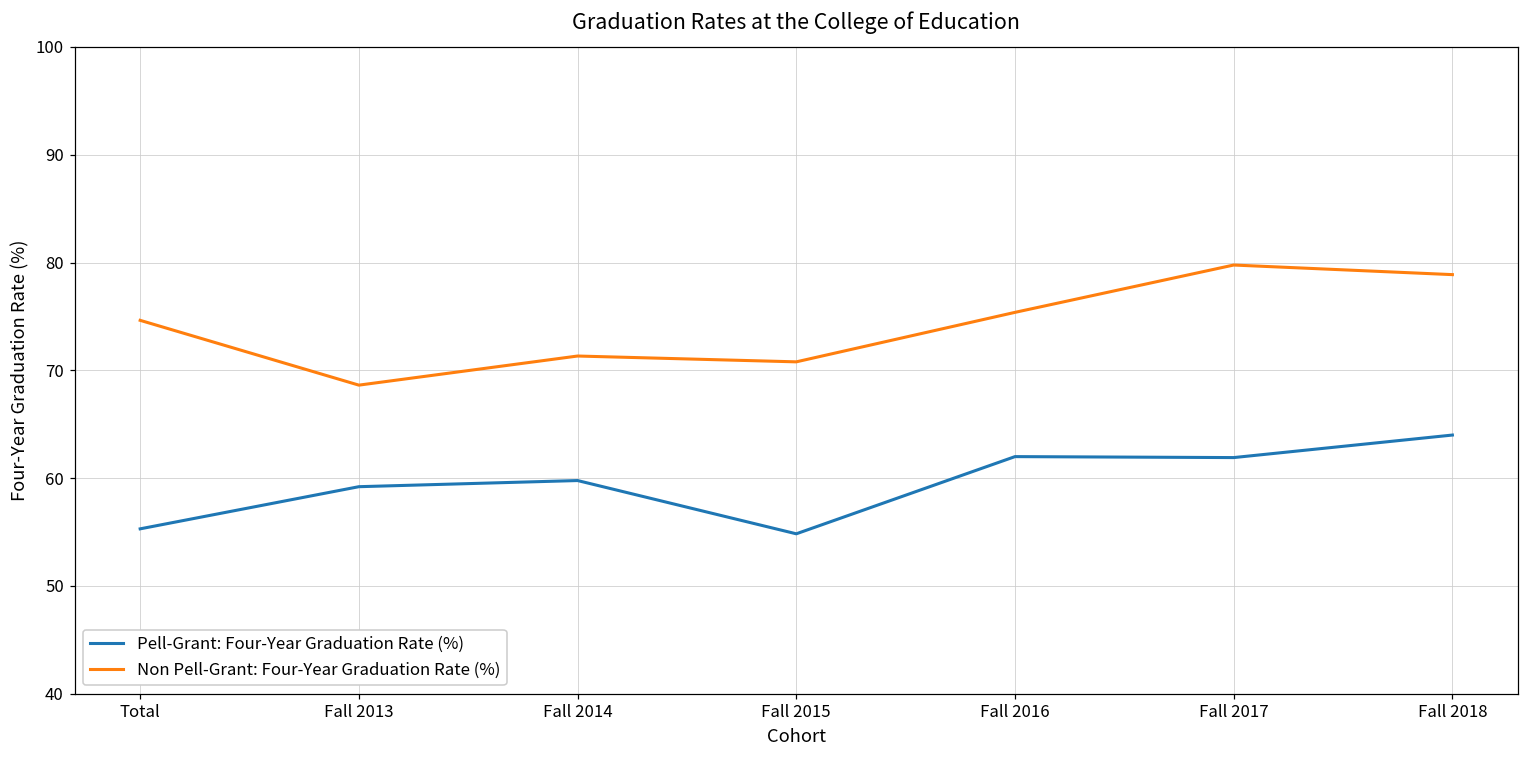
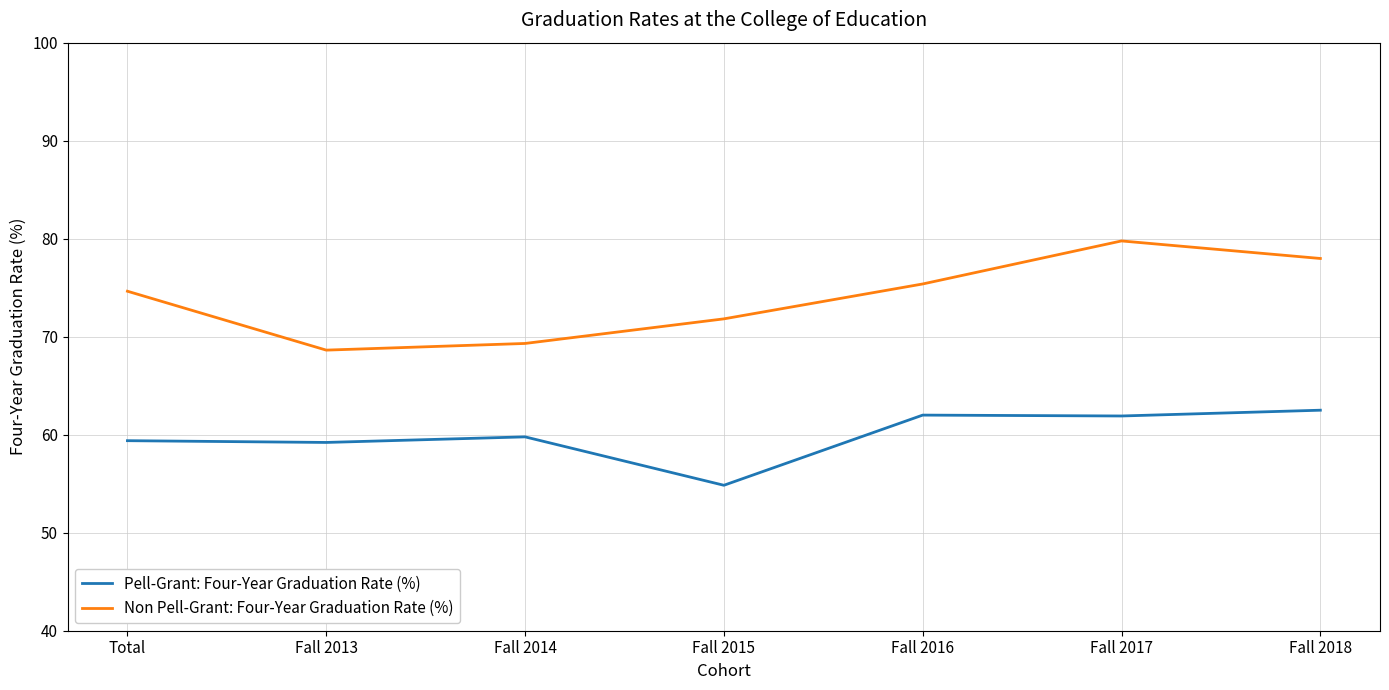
  {
    "Pell-Grant: Four-Year Graduation Rate (%)": {
-     "Total": 55,
+     "Total": 59,
      "Fall 2013": 59,
      "Fall 2014": 60,
      "Fall 2015": 55,
      "Fall 2016": 62,
      "Fall 2017": 62,
-     "Fall 2018": 64
+     "Fall 2018": 63
    },
    "Non Pell-Grant: Four-Year Graduation Rate (%)": {
      "Total": 75,
      "Fall 2013": 69,
-     "Fall 2014": 71,
-     "Fall 2015": 71,
+     "Fall 2014": 69,
+     "Fall 2015": 72,
      "Fall 2016": 75,
      "Fall 2017": 80,
-     "Fall 2018": 79
+     "Fall 2018": 78
    }
  }
